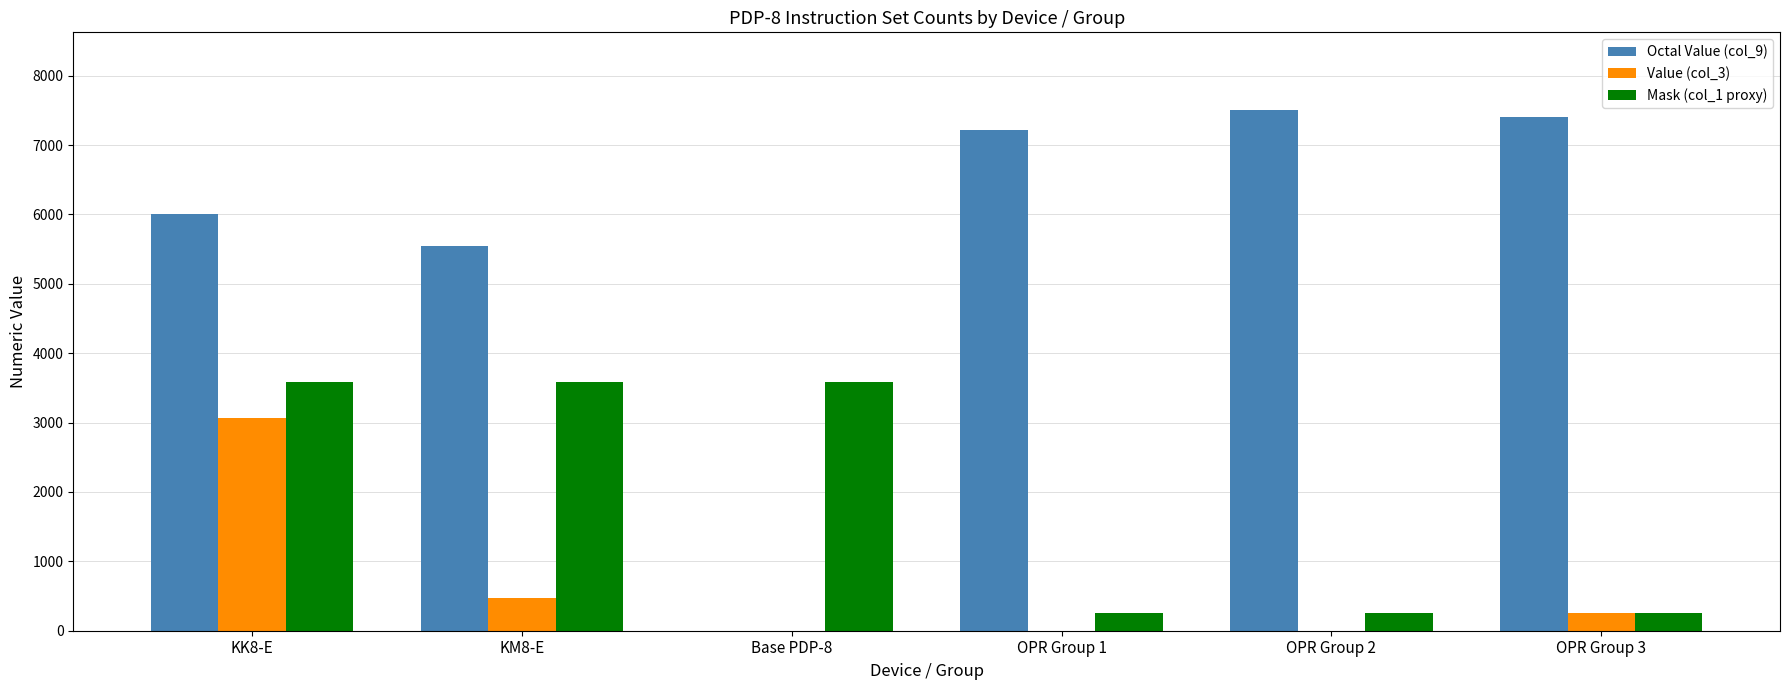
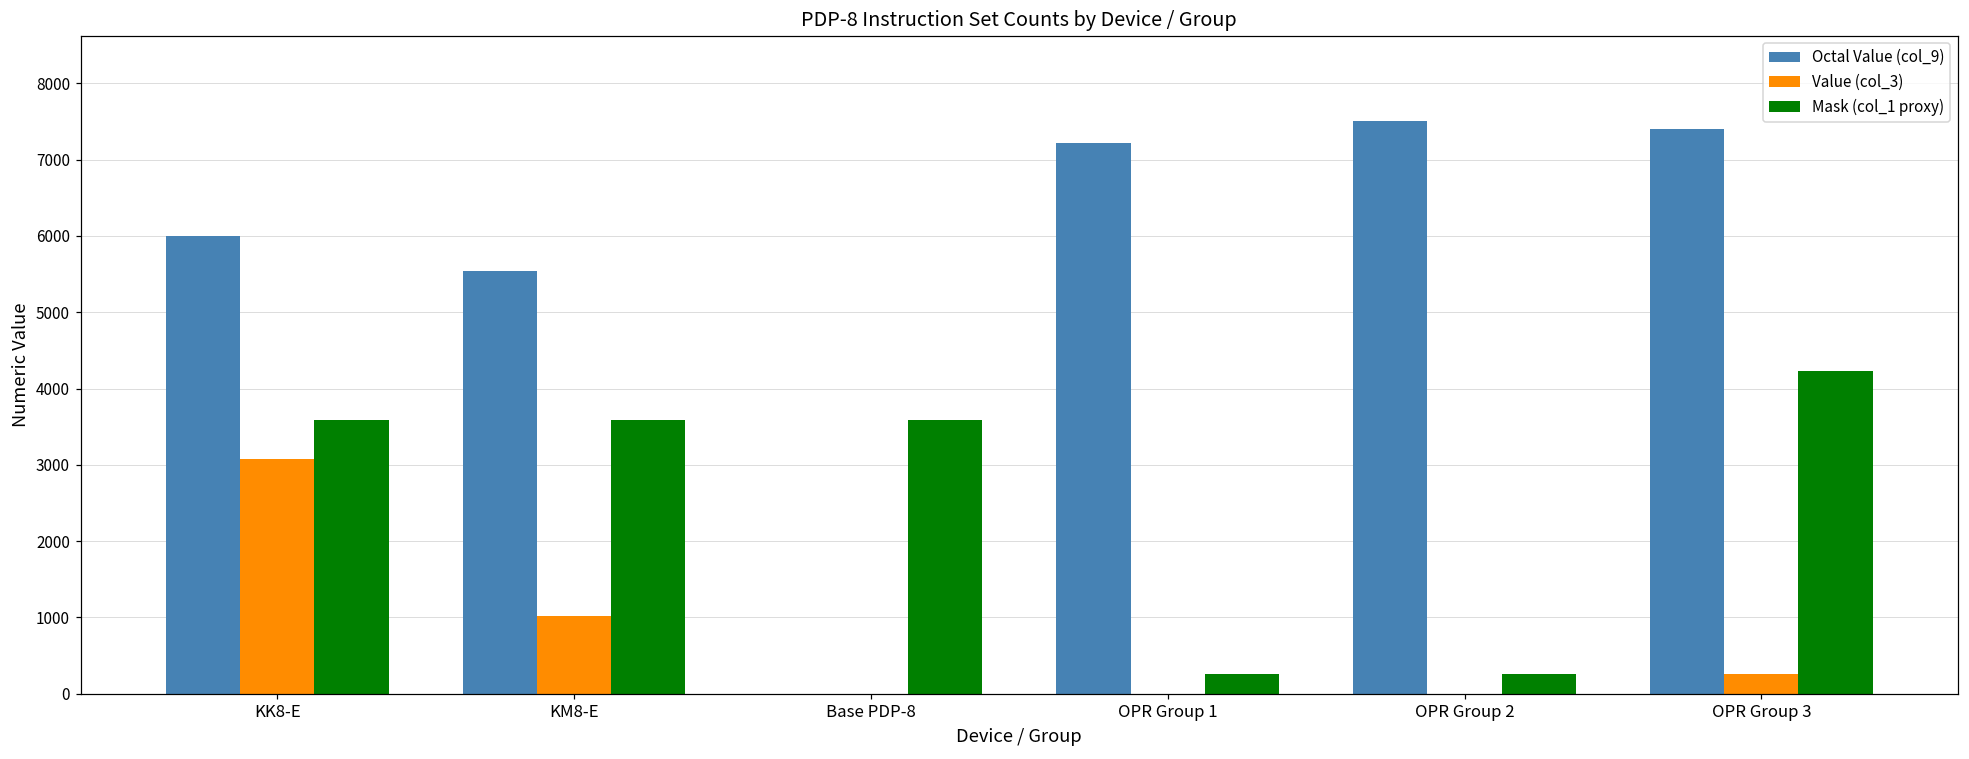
  {
    "Octal Value (col_9)": {
      "KK8-E": 6000,
      "KM8-E": 5500,
      "Base PDP-8": 0,
      "OPR Group 1": 7200,
      "OPR Group 2": 7500,
      "OPR Group 3": 7400
    },
    "Value (col_3)": {
      "KK8-E": 3100,
-     "KM8-E": 500,
+     "KM8-E": 1000,
      "Base PDP-8": 0,
      "OPR Group 1": 0,
      "OPR Group 2": 0,
      "OPR Group 3": 300
    },
    "Mask (col_1 proxy)": {
      "KK8-E": 3600,
      "KM8-E": 3600,
      "Base PDP-8": 3600,
      "OPR Group 1": 300,
      "OPR Group 2": 300,
-     "OPR Group 3": 300
+     "OPR Group 3": 4200
    }
  }
